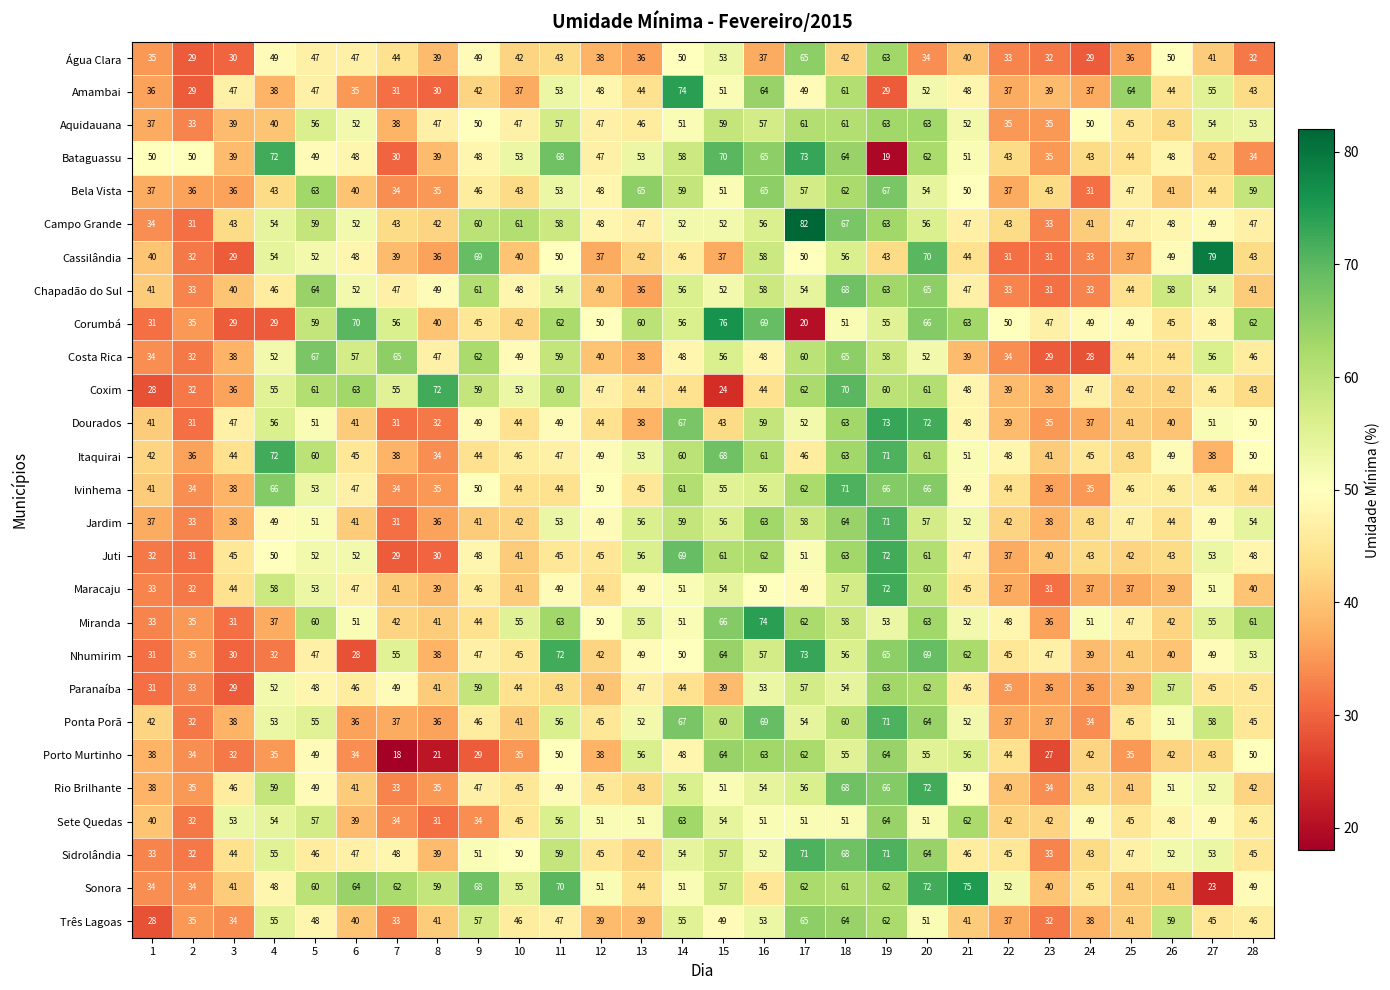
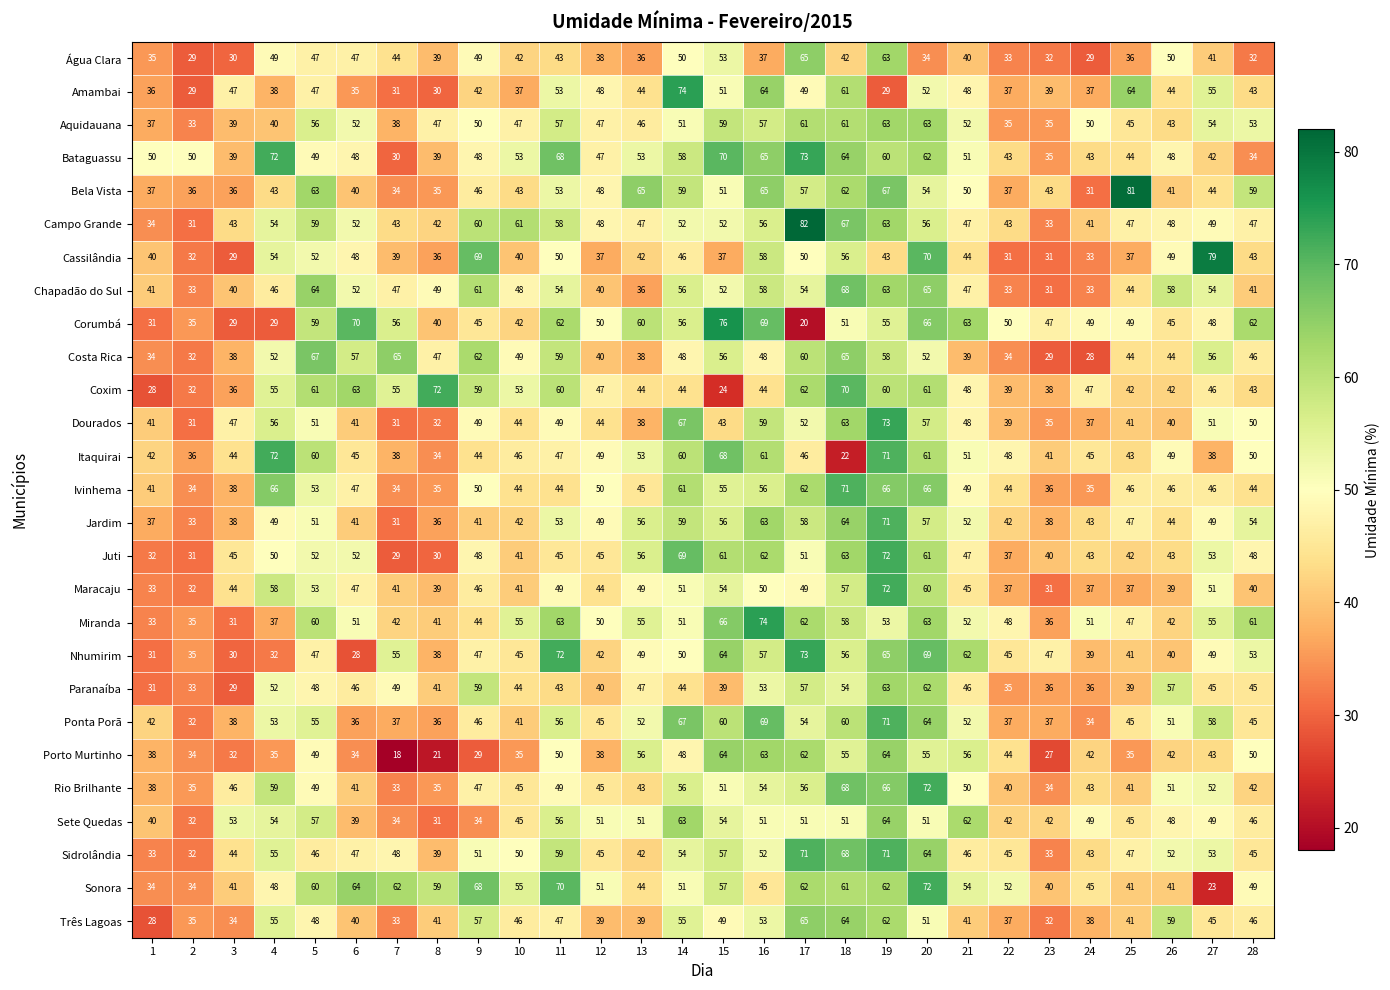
  {
    "Bataguassu": {
      "1": 50,
      "2": 50,
      "3": 39,
      "4": 72,
      "5": 49,
      "6": 48,
      "7": 30,
      "8": 39,
      "9": 48,
      "10": 53,
      "11": 68,
      "12": 47,
      "13": 53,
      "14": 58,
      "15": 70,
      "16": 65,
      "17": 73,
      "18": 64,
-     "19": 19,
+     "19": 60,
      "20": 62,
      "21": 51,
      "22": 43,
      "23": 35,
      "24": 43,
      "25": 44,
      "26": 48,
      "27": 42,
      "28": 34
    },
    "Bela Vista": {
      "1": 37,
      "2": 36,
      "3": 36,
      "4": 43,
      "5": 63,
      "6": 40,
      "7": 34,
      "8": 35,
      "9": 46,
      "10": 43,
      "11": 53,
      "12": 48,
      "13": 65,
      "14": 59,
      "15": 51,
      "16": 65,
      "17": 57,
      "18": 62,
      "19": 67,
      "20": 54,
      "21": 50,
      "22": 37,
      "23": 43,
      "24": 31,
-     "25": 47,
+     "25": 81,
      "26": 41,
      "27": 44,
      "28": 59
    },
    "Dourados": {
      "1": 41,
      "2": 31,
      "3": 47,
      "4": 56,
      "5": 51,
      "6": 41,
      "7": 31,
      "8": 32,
      "9": 49,
      "10": 44,
      "11": 49,
      "12": 44,
      "13": 38,
      "14": 67,
      "15": 43,
      "16": 59,
      "17": 52,
      "18": 63,
      "19": 73,
-     "20": 72,
+     "20": 57,
      "21": 48,
      "22": 39,
      "23": 35,
      "24": 37,
      "25": 41,
      "26": 40,
      "27": 51,
      "28": 50
    },
    "Itaquirai": {
      "1": 42,
      "2": 36,
      "3": 44,
      "4": 72,
      "5": 60,
      "6": 45,
      "7": 38,
      "8": 34,
      "9": 44,
      "10": 46,
      "11": 47,
      "12": 49,
      "13": 53,
      "14": 60,
      "15": 68,
      "16": 61,
      "17": 46,
-     "18": 63,
+     "18": 22,
      "19": 71,
      "20": 61,
      "21": 51,
      "22": 48,
      "23": 41,
      "24": 45,
      "25": 43,
      "26": 49,
      "27": 38,
      "28": 50
    },
    "Sonora": {
      "1": 34,
      "2": 34,
      "3": 41,
      "4": 48,
      "5": 60,
      "6": 64,
      "7": 62,
      "8": 59,
      "9": 68,
      "10": 55,
      "11": 70,
      "12": 51,
      "13": 44,
      "14": 51,
      "15": 57,
      "16": 45,
      "17": 62,
      "18": 61,
      "19": 62,
      "20": 72,
-     "21": 75,
+     "21": 54,
      "22": 52,
      "23": 40,
      "24": 45,
      "25": 41,
      "26": 41,
      "27": 23,
      "28": 49
    }
  }
